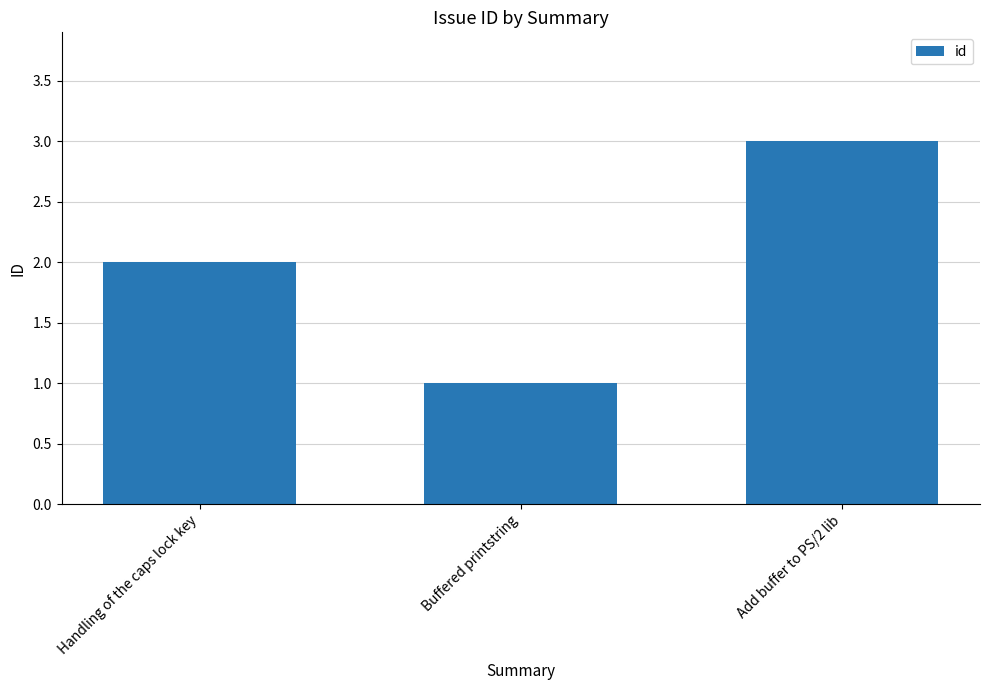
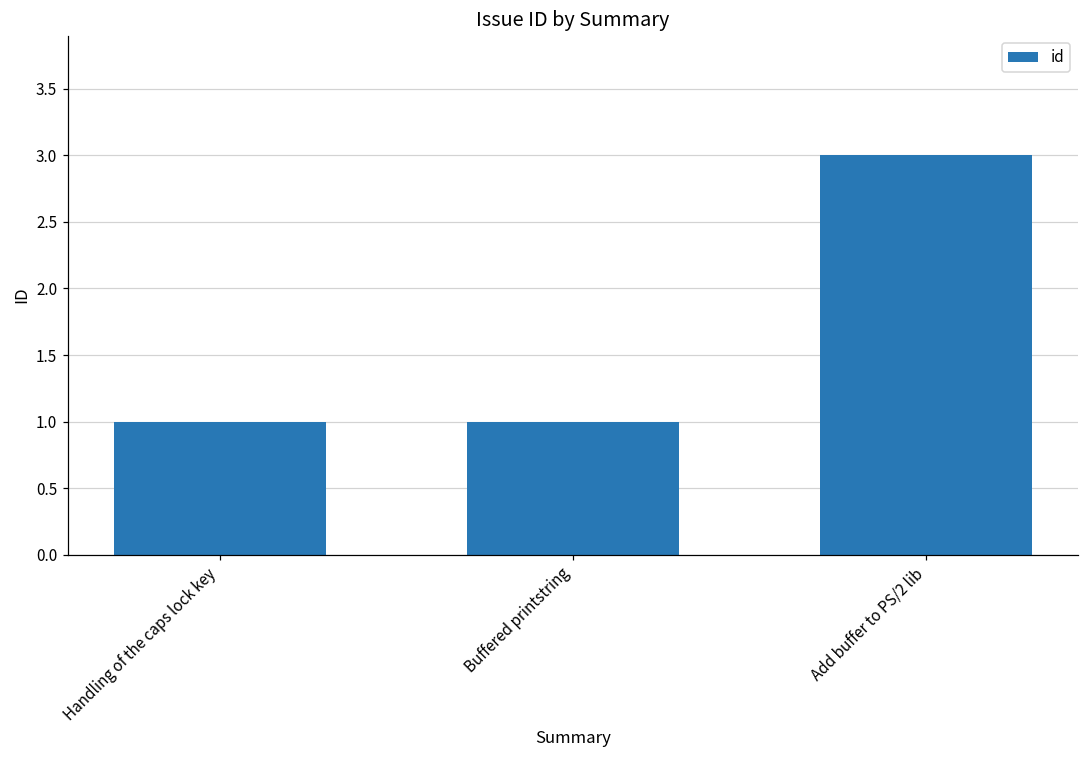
  {
-   "Handling of the caps lock key": 2,
+   "Handling of the caps lock key": 1,
    "Buffered printstring": 1,
    "Add buffer to PS/2 lib": 3
  }
